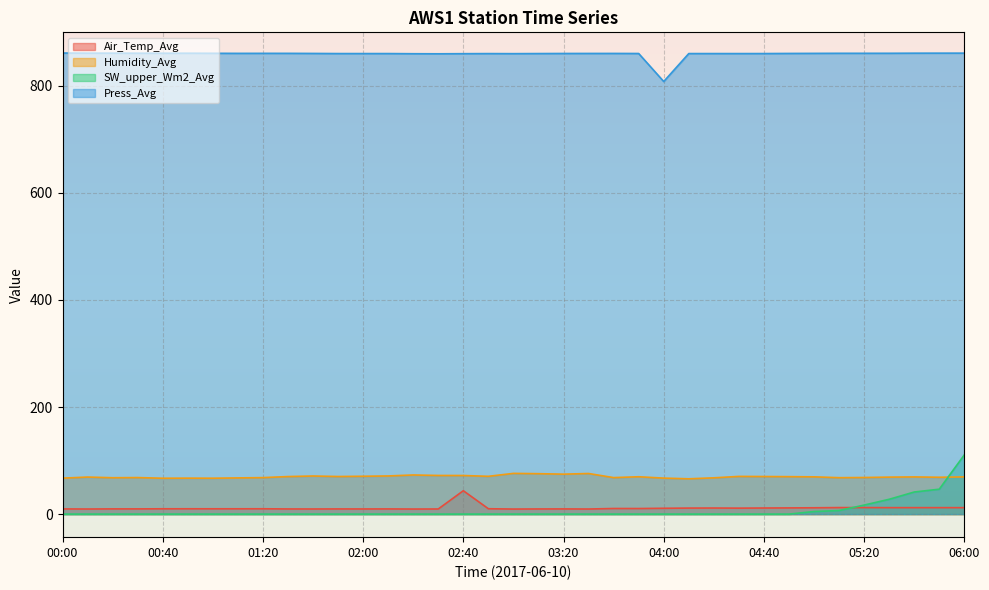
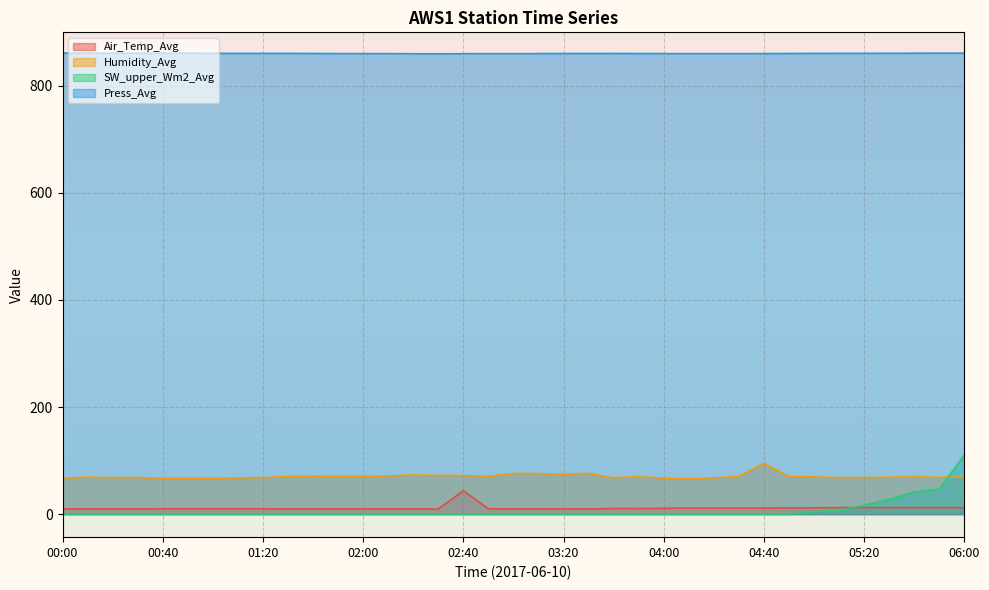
  {
    "Air_Temp_Avg": {
      "00:00": 10,
      "00:40": 10,
      "01:20": 10,
      "02:00": 10,
      "02:40": 40,
      "03:20": 10,
      "04:00": 10,
      "04:40": 10,
      "06:00": 10
    },
    "Humidity_Avg": {
      "00:00": 70,
      "00:40": 70,
      "01:20": 70,
      "02:00": 70,
      "02:40": 70,
      "03:20": 70,
      "04:00": 70,
-     "04:40": 70,
+     "04:40": 100,
      "05:20": 70,
      "06:00": 70
    },
    "SW_upper_Wm2_Avg": {
      "00:00": 0,
      "00:40": 0,
      "01:20": 0,
      "02:00": 0,
      "02:40": 0,
      "03:20": 0,
      "04:00": 0,
      "04:40": 0,
      "06:00": 110
    },
    "Press_Avg": {
      "00:00": 860,
      "01:20": 860,
      "02:00": 860,
      "02:40": 860,
      "03:20": 860,
-     "04:00": 810,
+     "04:00": 860,
      "04:40": 860,
      "05:20": 860,
      "06:00": 860
    }
  }
